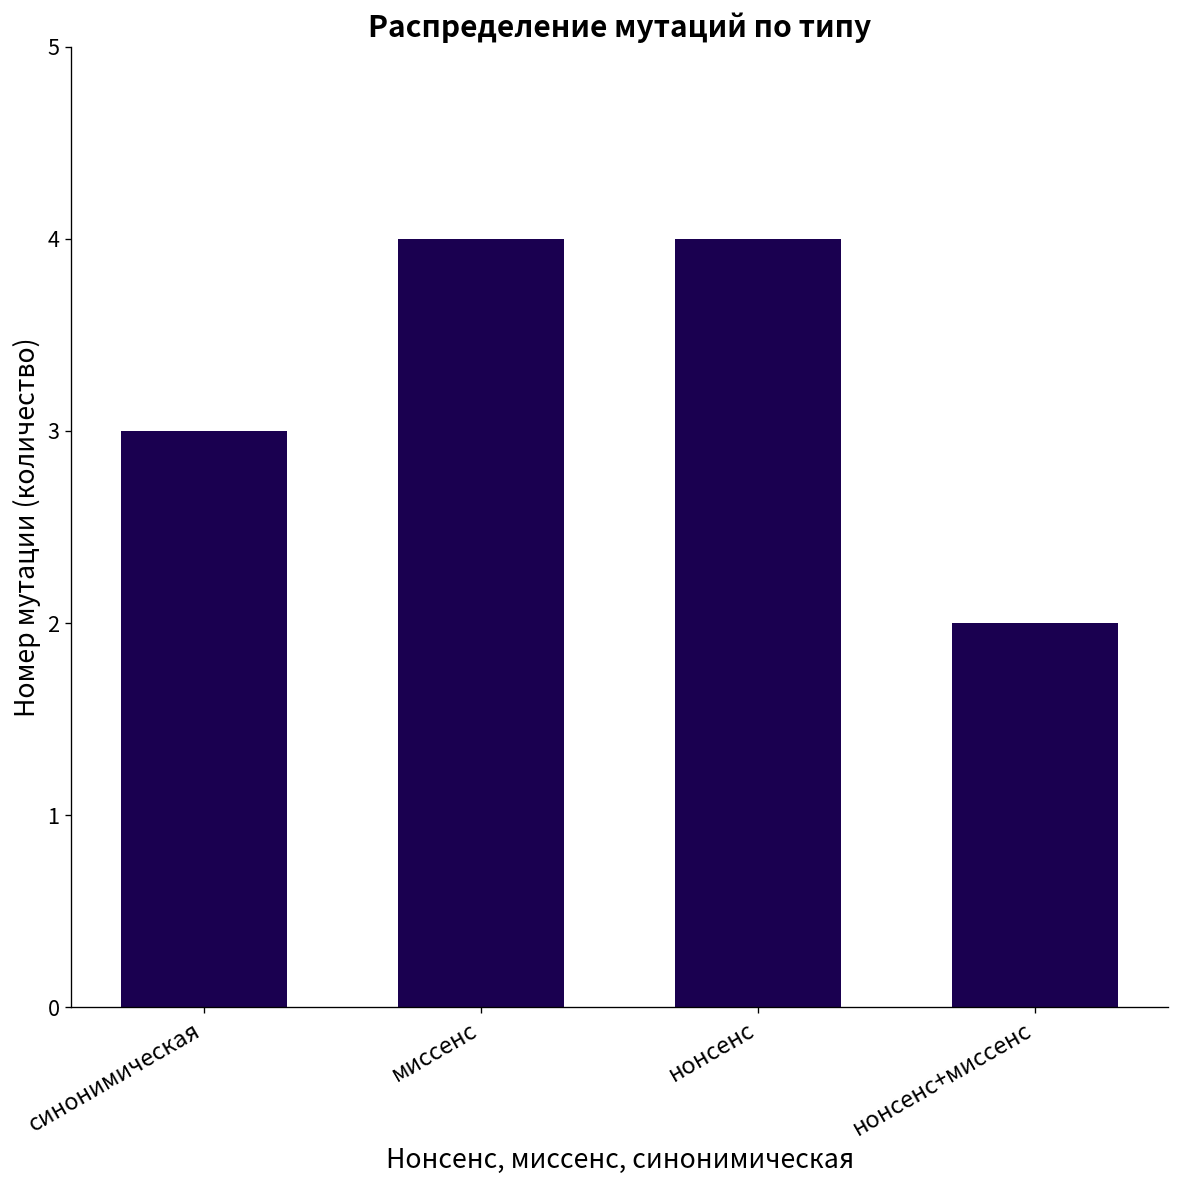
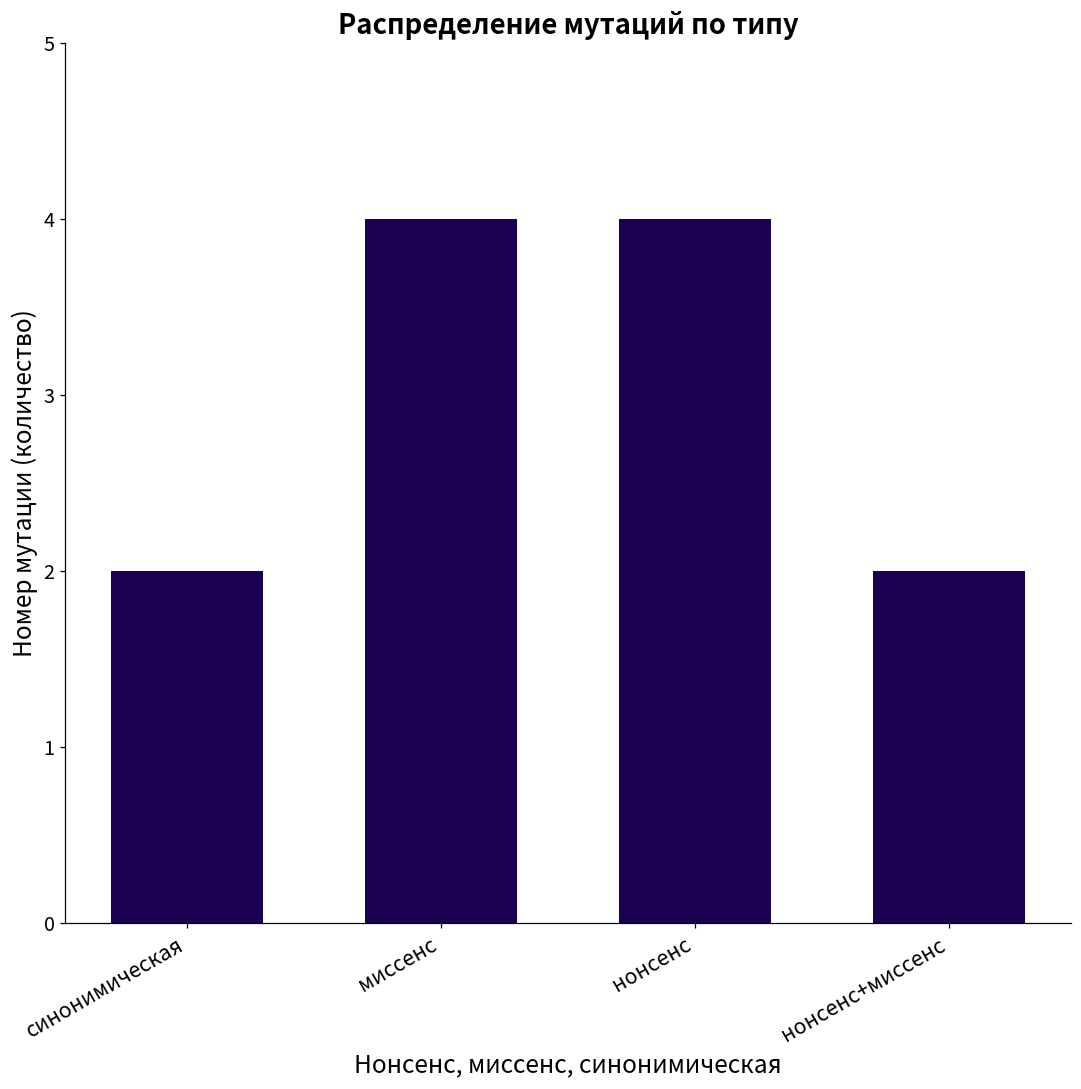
  {
-   "синонимическая": 3,
+   "синонимическая": 2,
    "миссенс": 4,
    "нонсенс": 4,
    "нонсенс+миссенс": 2
  }
